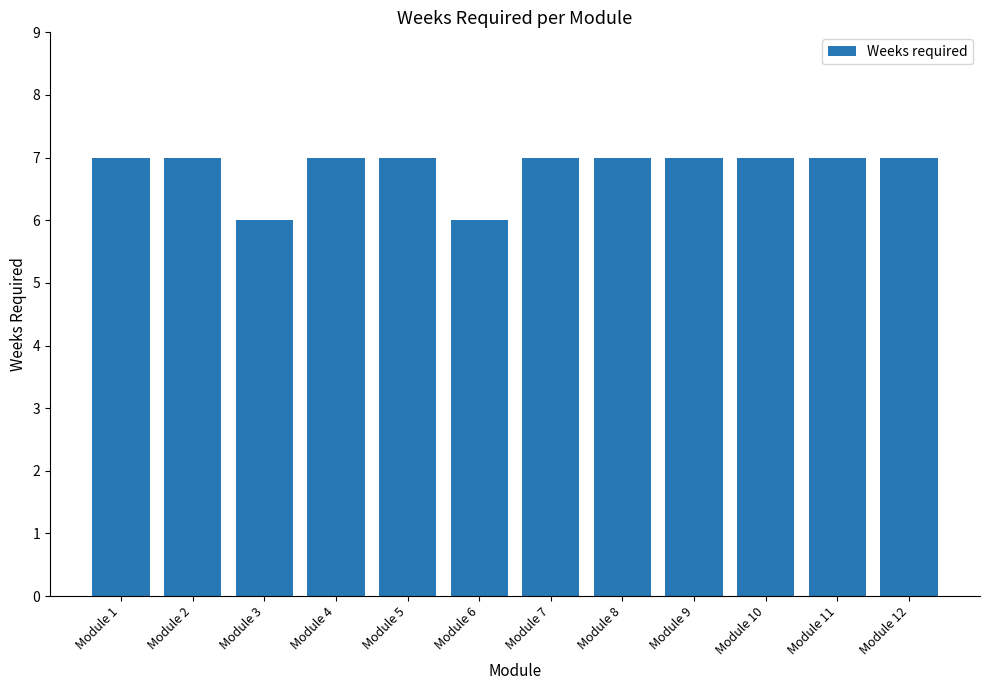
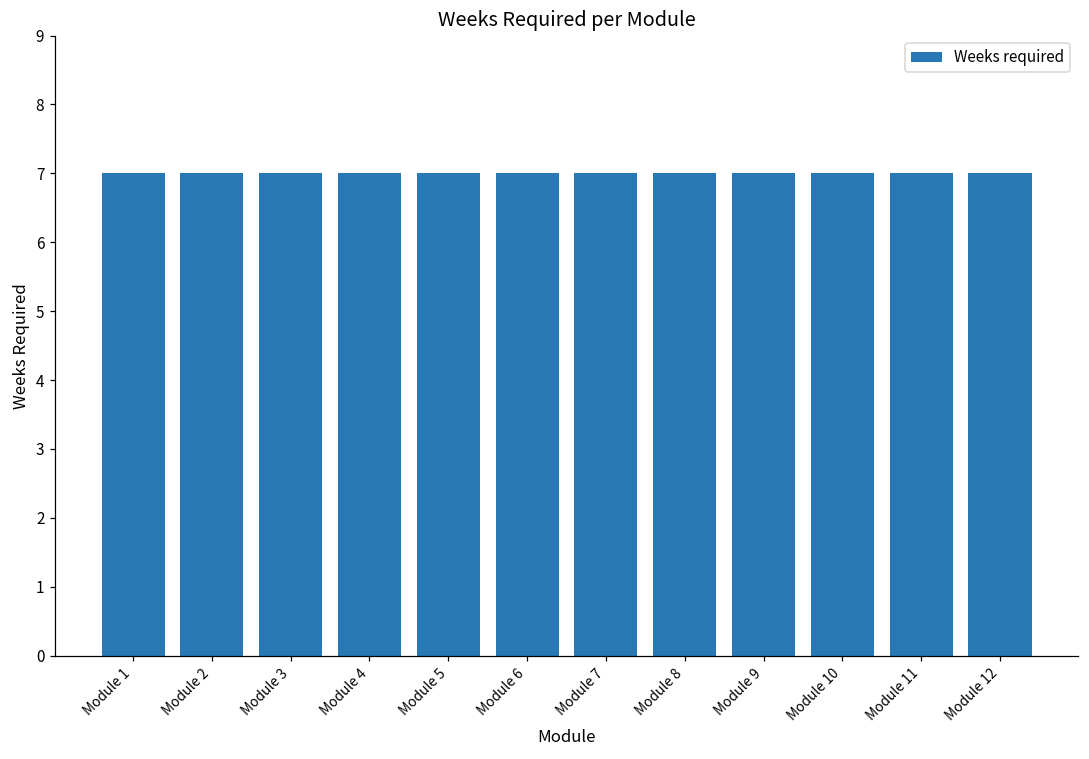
  {
    "Module 1": 7,
    "Module 2": 7,
-   "Module 3": 6,
+   "Module 3": 7,
    "Module 4": 7,
    "Module 5": 7,
-   "Module 6": 6,
+   "Module 6": 7,
    "Module 7": 7,
    "Module 8": 7,
    "Module 9": 7,
    "Module 10": 7,
    "Module 11": 7,
    "Module 12": 7
  }
